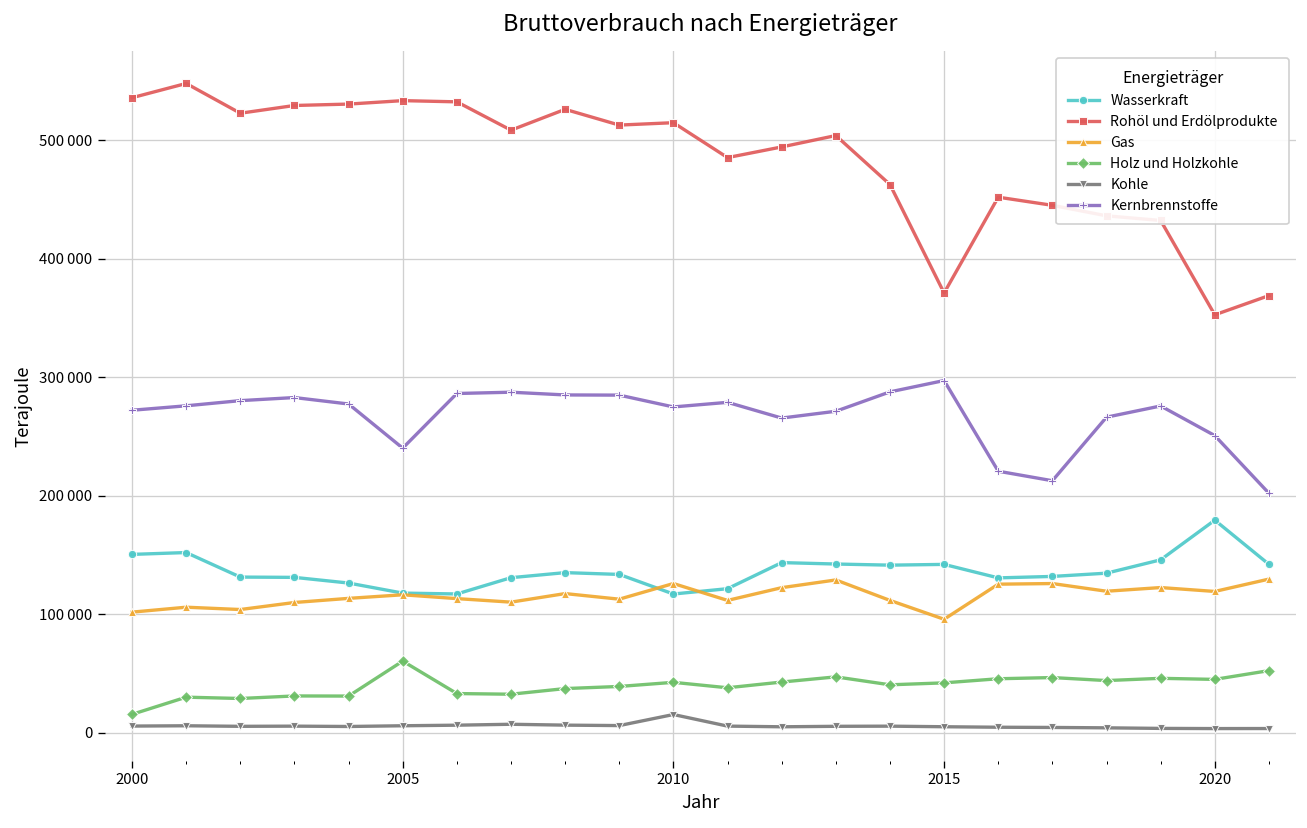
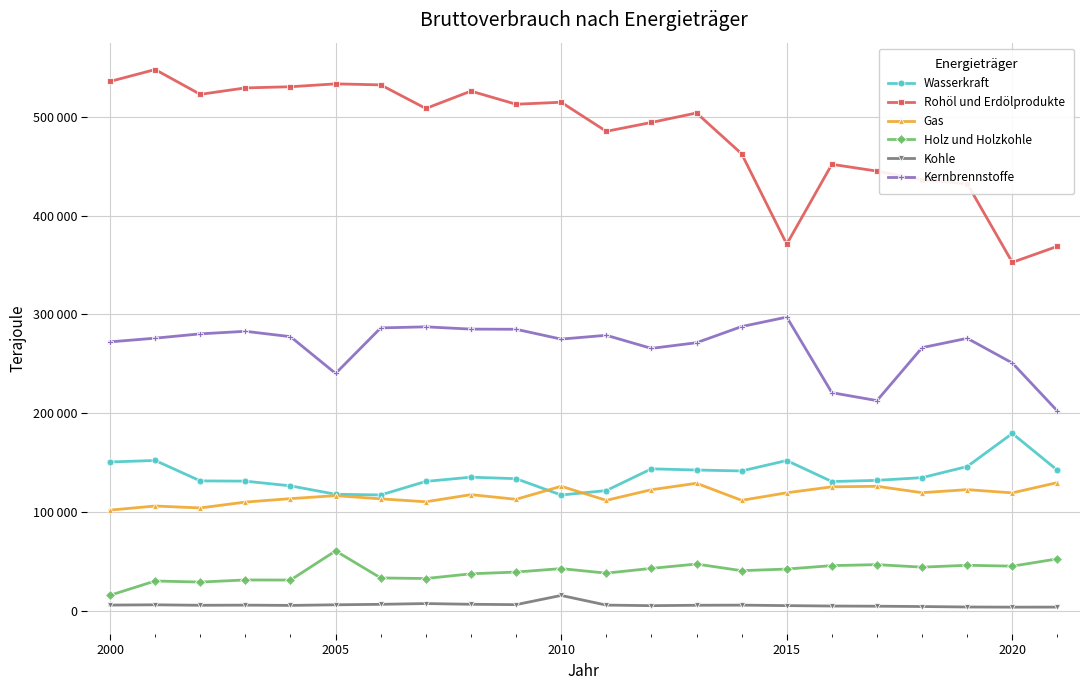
  {
    "Wasserkraft": {
      "2000": 150000,
      "2010": 120000,
-     "2015": 140000,
+     "2015": 150000,
      "2020": 180000
    },
    "Rohöl und Erdölprodukte": {
      "2000": 540000,
      "2005": 530000,
      "2010": 510000,
      "2015": 370000,
      "2020": 350000
    },
    "Gas": {
      "2000": 100000,
      "2010": 130000,
-     "2015": 100000,
+     "2015": 120000,
      "2020": 120000
    },
    "Holz und Holzkohle": {
      "2000": 20000,
      "2005": 60000,
      "2010": 40000,
      "2015": 40000,
      "2020": 50000
    },
    "Kohle": {
      "2000": 10000,
      "2005": 10000,
      "2010": 20000,
      "2015": 10000,
      "2020": 0
    },
    "Kernbrennstoffe": {
      "2000": 270000,
      "2005": 240000,
      "2010": 270000,
      "2015": 300000,
      "2020": 250000
    }
  }
